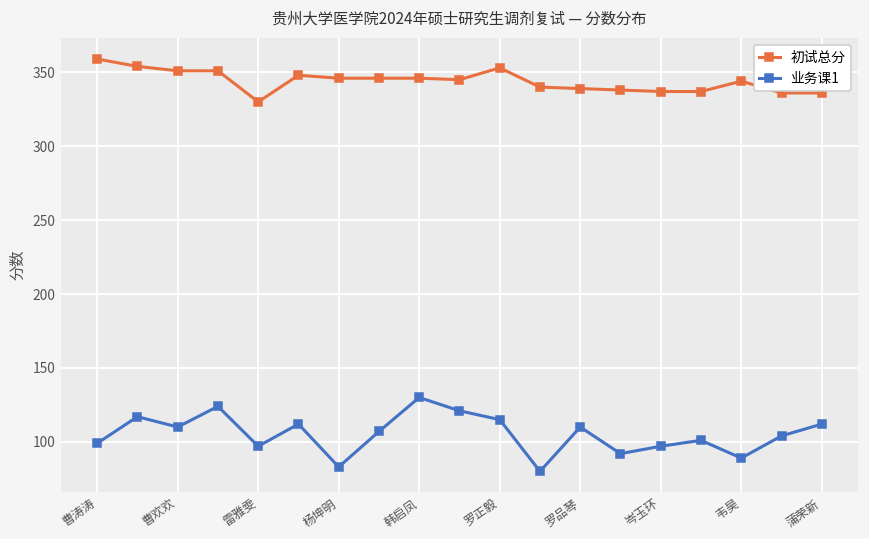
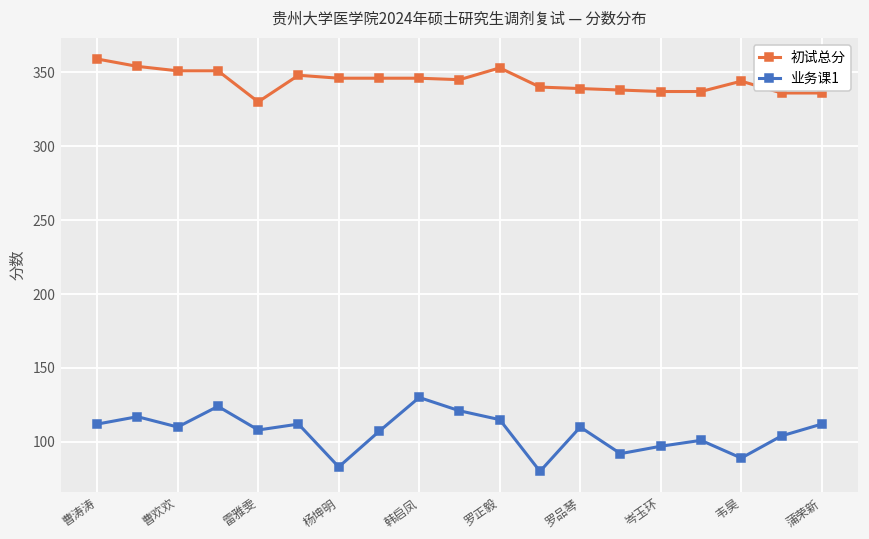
  {
    "初试总分": {
      "曹涛涛": 359,
      "曹欢欢": 351,
      "雷雅雯": 330,
      "杨坤明": 346,
      "韩启凤": 346,
      "罗正毅": 353,
      "罗品琴": 339,
      "岑玉环": 337,
      "韦昊": 344,
      "蒲荣新": 336
    },
    "业务课1": {
-     "曹涛涛": 99,
+     "曹涛涛": 112,
      "曹欢欢": 110,
-     "雷雅雯": 97,
+     "雷雅雯": 108,
      "杨坤明": 83,
      "韩启凤": 130,
      "罗正毅": 115,
      "罗品琴": 110,
      "岑玉环": 97,
      "韦昊": 89,
      "蒲荣新": 112
    }
  }
